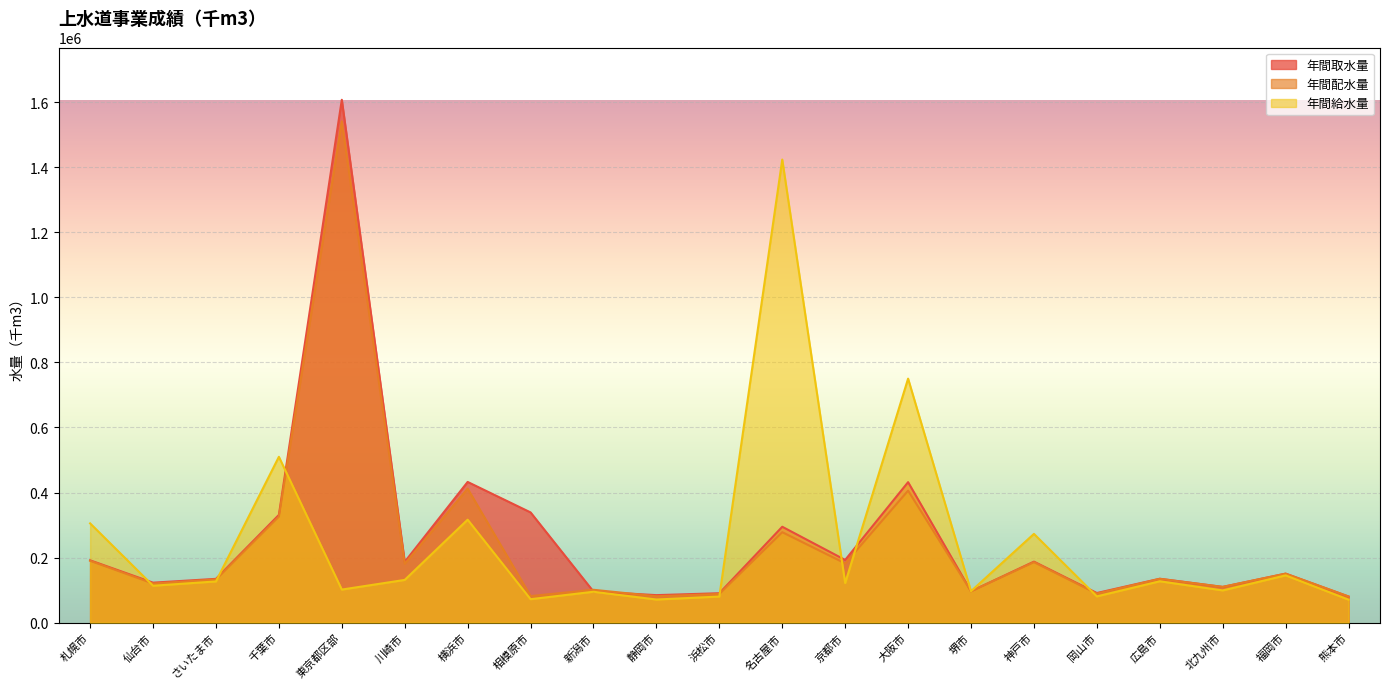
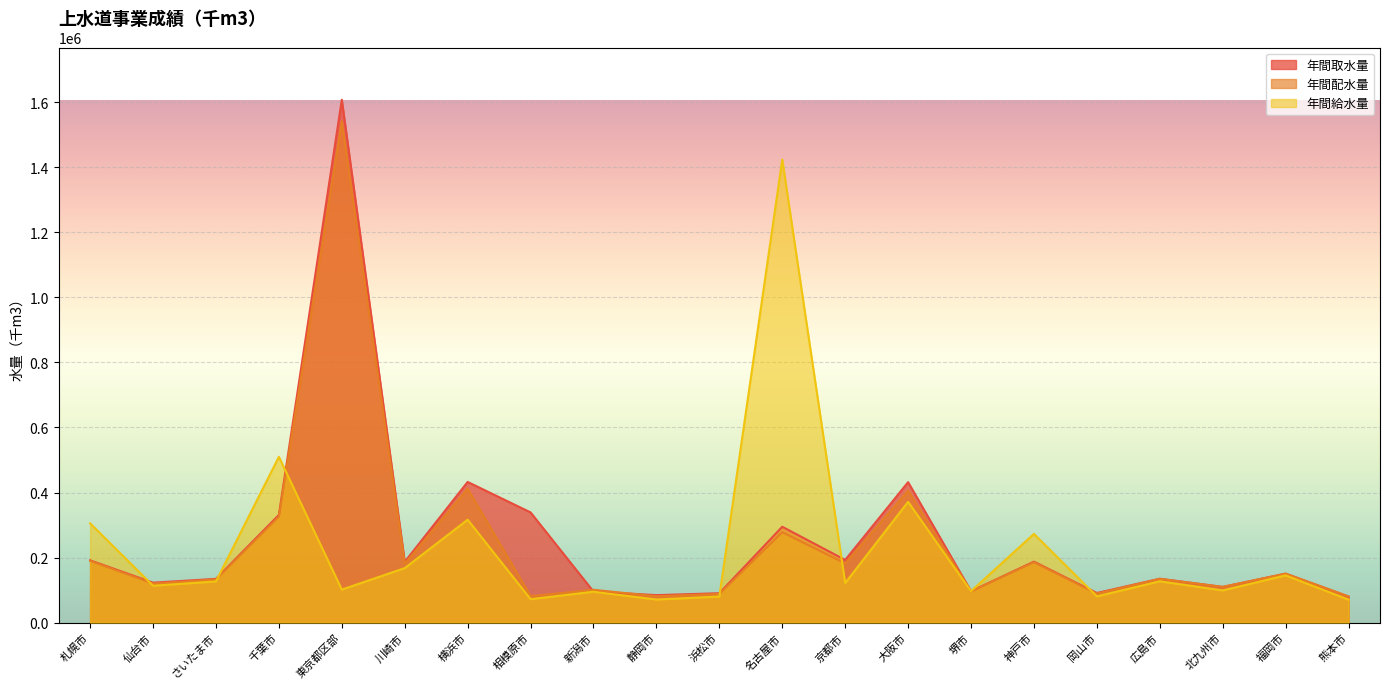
  {
    "年間給水量": {
      "札幌市": 310000,
      "千葉市": 510000,
      "東京都区部": 100000,
-     "川崎市": 130000,
+     "川崎市": 170000,
      "横浜市": 320000,
      "相模原市": 70000,
      "静岡市": 70000,
      "浜松市": 80000,
      "名古屋市": 1420000,
      "京都市": 120000,
-     "大阪市": 750000,
+     "大阪市": 370000,
      "神戸市": 270000,
      "岡山市": 80000,
      "北九州市": 100000,
      "熊本市": 70000
    }
  }
